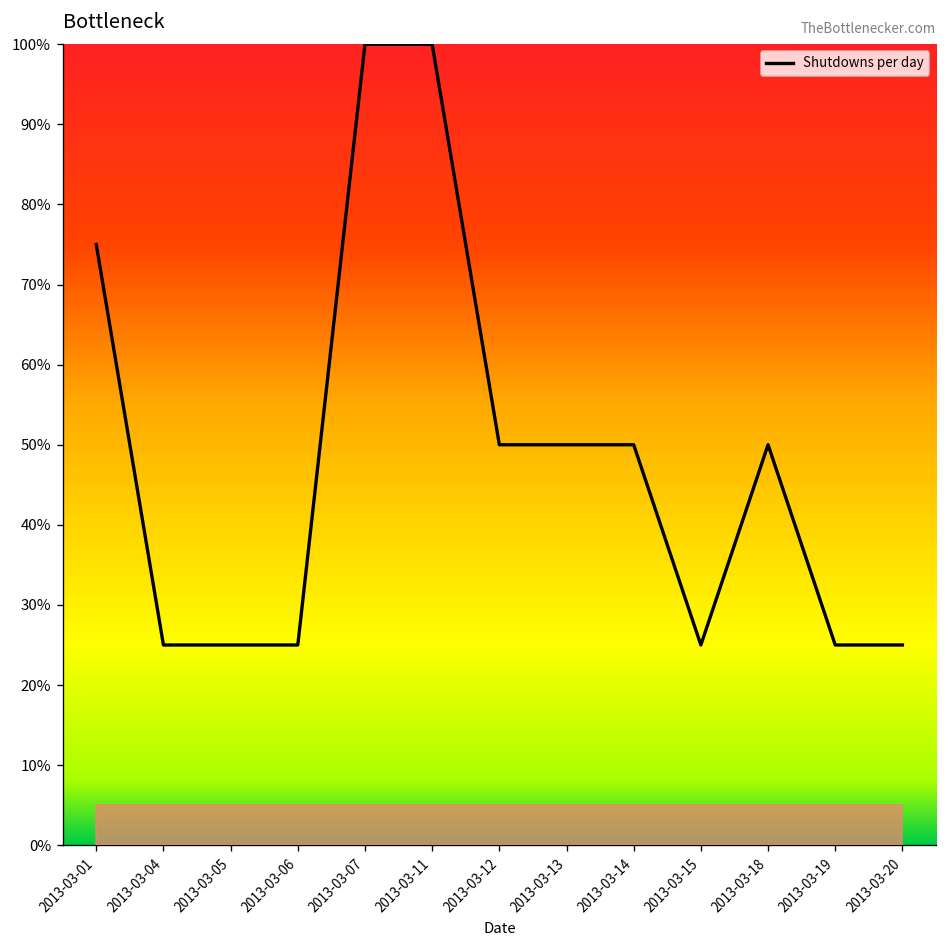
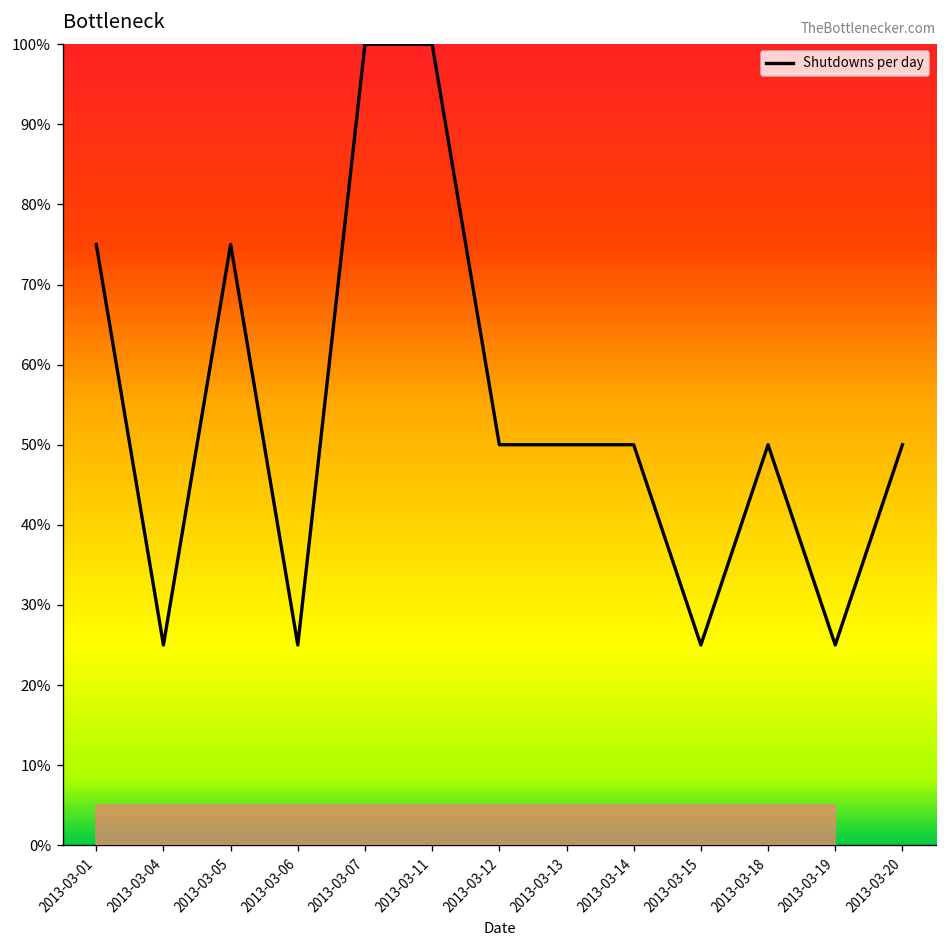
  {
    "2013-03-01": "75%",
    "2013-03-04": "25%",
-   "2013-03-05": "25%",
+   "2013-03-05": "75%",
    "2013-03-06": "25%",
    "2013-03-07": "100%",
    "2013-03-11": "100%",
    "2013-03-12": "50%",
    "2013-03-13": "50%",
    "2013-03-14": "50%",
    "2013-03-15": "25%",
    "2013-03-18": "50%",
    "2013-03-19": "25%",
-   "2013-03-20": "25%"
+   "2013-03-20": "50%"
  }
